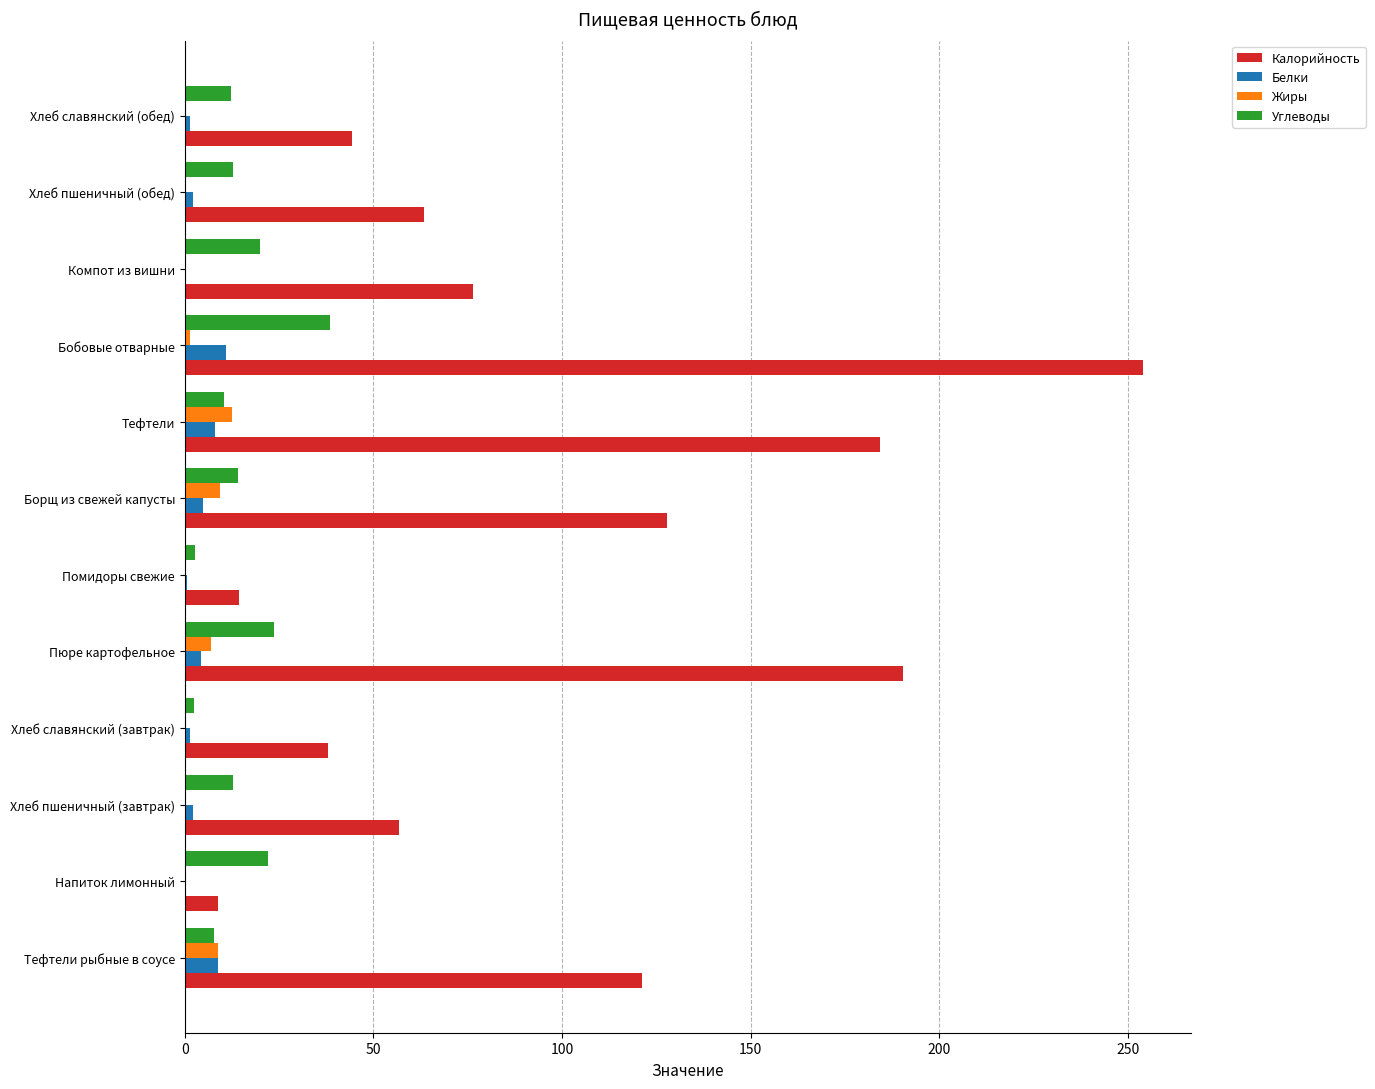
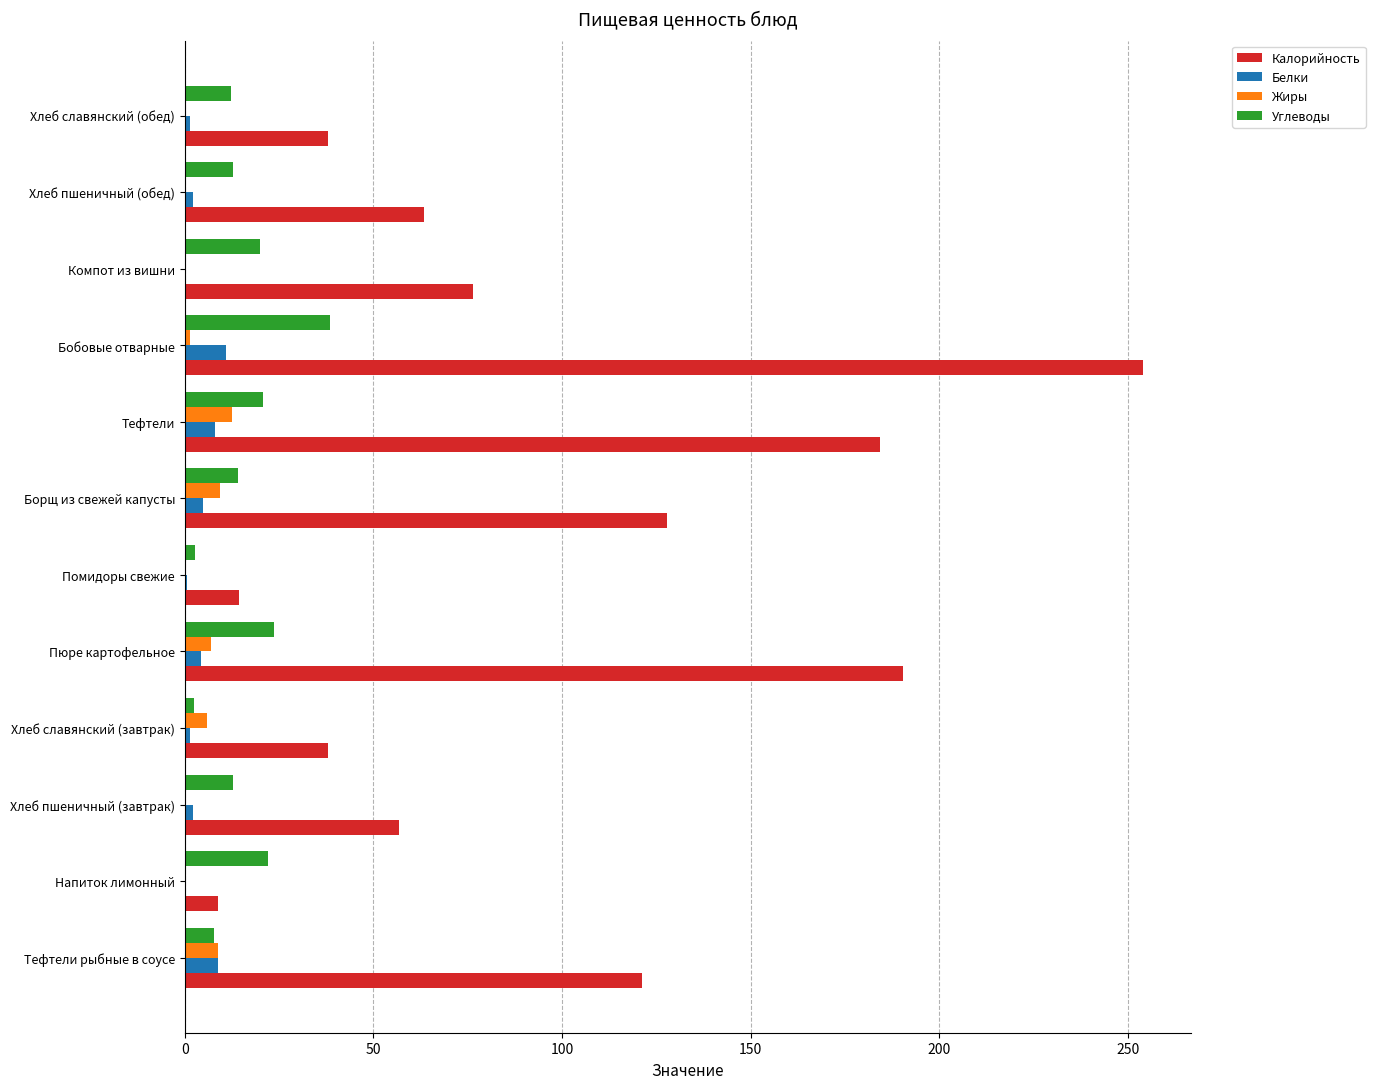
  {
    "Калорийность": {
-     "Хлеб славянский (обед)": 44,
+     "Хлеб славянский (обед)": 38,
      "Хлеб пшеничный (обед)": 63,
      "Компот из вишни": 76,
      "Бобовые отварные": 254,
      "Тефтели": 184,
      "Борщ из свежей капусты": 128,
      "Помидоры свежие": 14,
      "Пюре картофельное": 190,
      "Хлеб славянский (завтрак)": 38,
      "Хлеб пшеничный (завтрак)": 57,
      "Напиток лимонный": 9,
      "Тефтели рыбные в соусе": 121
    },
    "Белки": {
      "Хлеб славянский (обед)": 1,
      "Хлеб пшеничный (обед)": 2,
      "Бобовые отварные": 11,
      "Тефтели": 8,
      "Борщ из свежей капусты": 5,
      "Пюре картофельное": 4,
      "Хлеб славянский (завтрак)": 1,
      "Хлеб пшеничный (завтрак)": 2,
      "Тефтели рыбные в соусе": 9
    },
    "Жиры": {
      "Компот из вишни": 0,
      "Бобовые отварные": 1,
      "Тефтели": 12,
      "Борщ из свежей капусты": 9,
      "Пюре картофельное": 7,
-     "Хлеб славянский (завтрак)": 0,
+     "Хлеб славянский (завтрак)": 6,
      "Напиток лимонный": 0,
      "Тефтели рыбные в соусе": 9
    },
    "Углеводы": {
      "Хлеб славянский (обед)": 12,
      "Хлеб пшеничный (обед)": 13,
      "Компот из вишни": 20,
      "Бобовые отварные": 38,
-     "Тефтели": 10,
+     "Тефтели": 21,
      "Борщ из свежей капусты": 14,
      "Помидоры свежие": 3,
      "Пюре картофельное": 24,
      "Хлеб славянский (завтрак)": 2,
      "Хлеб пшеничный (завтрак)": 13,
      "Напиток лимонный": 22,
      "Тефтели рыбные в соусе": 8
    }
  }
